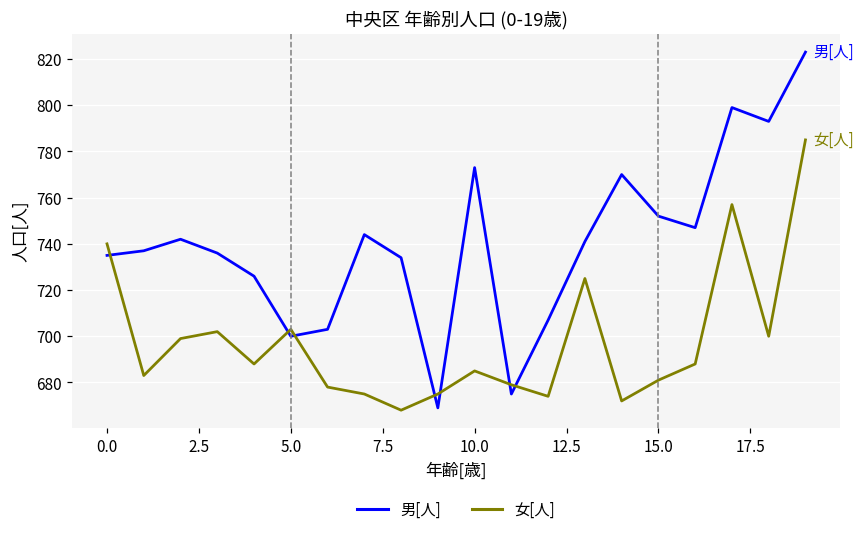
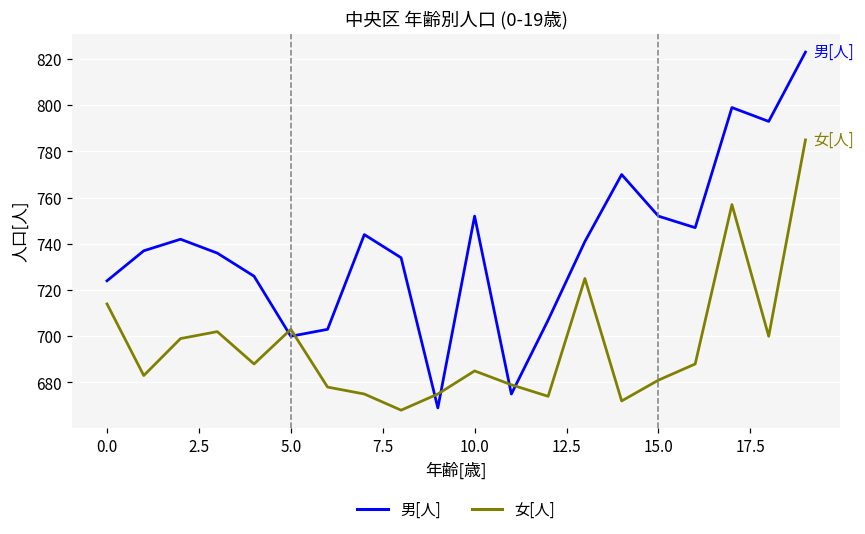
  {
    "男[人]": {
-     "0.0": 735,
+     "0.0": 724,
      "5.0": 700,
-     "10.0": 773,
+     "10.0": 752,
      "15.0": 752
    },
    "女[人]": {
-     "0.0": 740,
+     "0.0": 714,
      "5.0": 703,
      "10.0": 685,
      "15.0": 681
    }
  }
